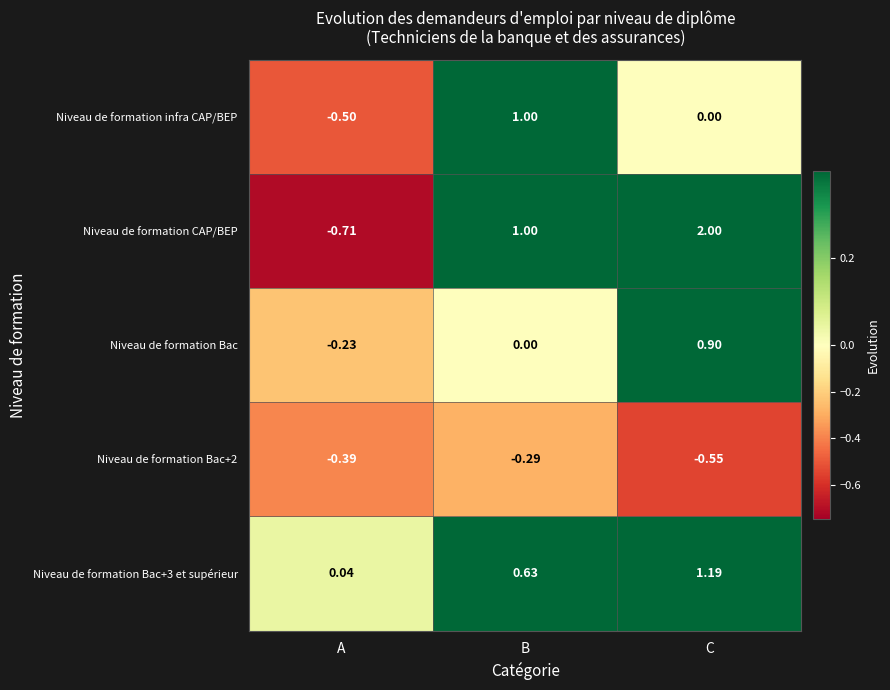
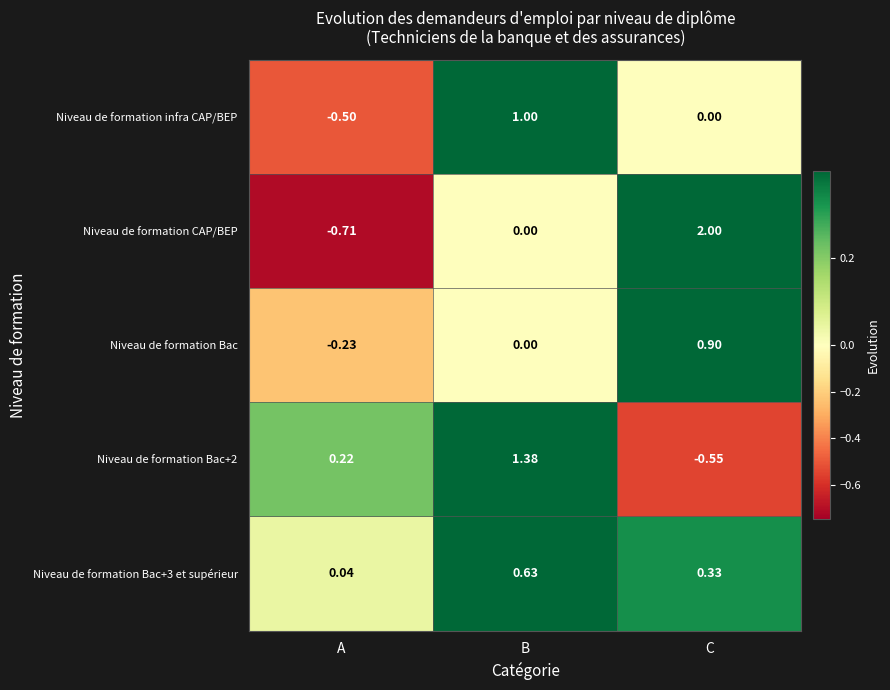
  {
    "Niveau de formation infra CAP/BEP": {
      "A": -0.50,
      "B": 1.00,
      "C": 0.00
    },
    "Niveau de formation CAP/BEP": {
      "A": -0.71,
-     "B": 1.00,
+     "B": 0.00,
      "C": 2.00
    },
    "Niveau de formation Bac": {
      "A": -0.23,
      "B": 0.00,
      "C": 0.90
    },
    "Niveau de formation Bac+2": {
-     "A": -0.39,
-     "B": -0.29,
+     "A": 0.22,
+     "B": 1.38,
      "C": -0.55
    },
    "Niveau de formation Bac+3 et supérieur": {
      "A": 0.04,
      "B": 0.63,
-     "C": 1.19
+     "C": 0.33
    }
  }
